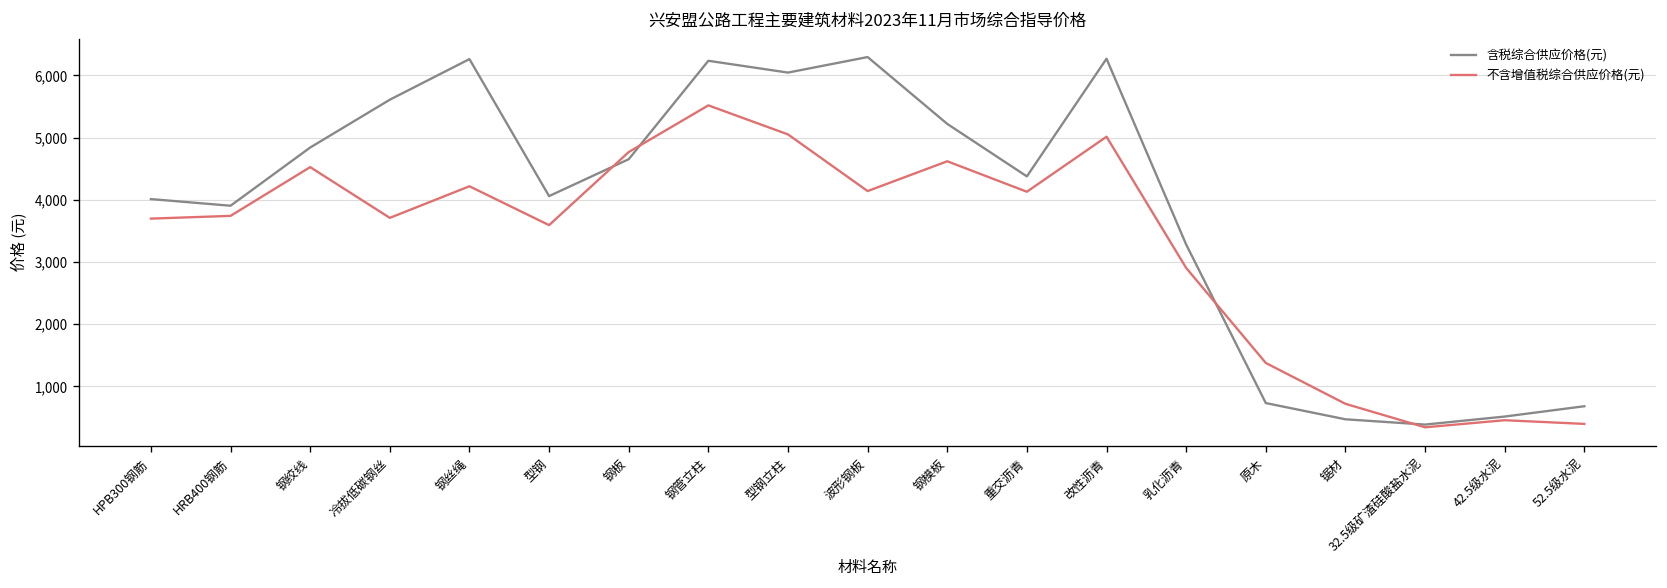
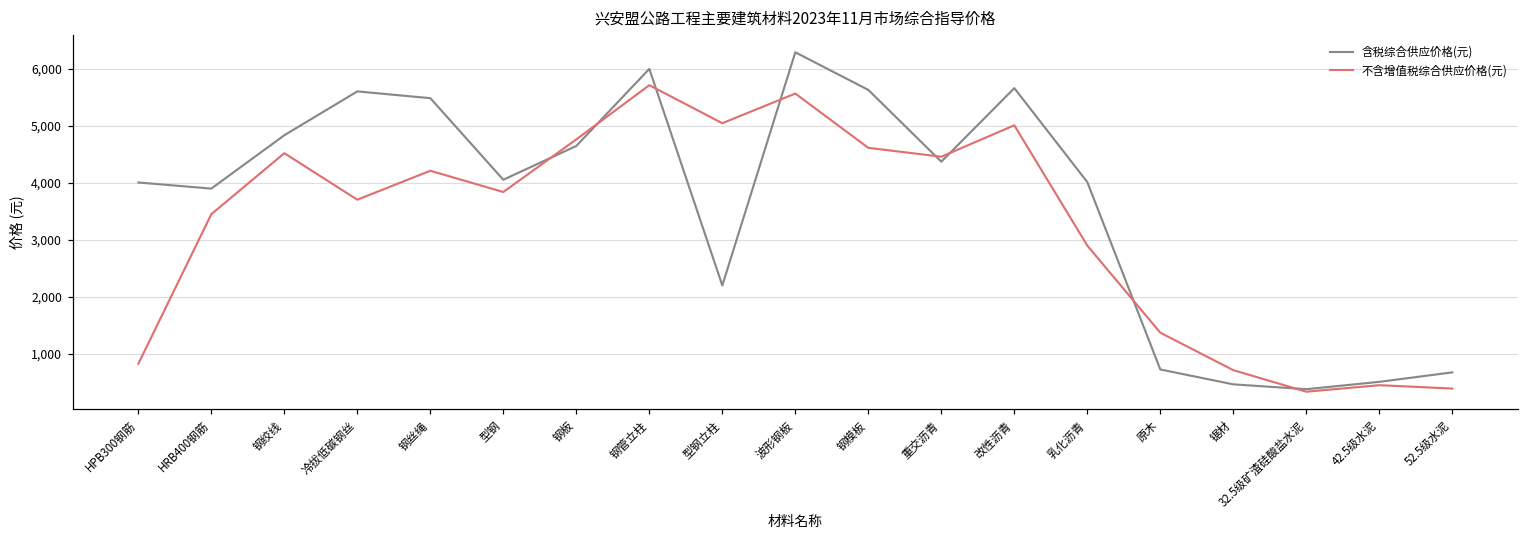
  {
    "含税综合供应价格(元)": {
      "HPB300钢筋": "4,000",
      "HRB400钢筋": "3,900",
      "钢绞线": "4,800",
      "冷拔低碳钢丝": "5,600",
-     "钢丝绳": "6,300",
+     "钢丝绳": "5,500",
      "型钢": "4,100",
      "钢板": "4,700",
-     "钢管立柱": "6,200",
-     "型钢立柱": "6,000",
+     "钢管立柱": "6,000",
+     "型钢立柱": "2,200",
      "波形钢板": "6,300",
-     "钢模板": "5,200",
+     "钢模板": "5,600",
      "重交沥青": "4,400",
-     "改性沥青": "6,300",
-     "乳化沥青": "3,300",
+     "改性沥青": "5,700",
+     "乳化沥青": "4,000",
      "原木": "700",
      "锯材": "500",
      "42.5级水泥": "500",
      "52.5级水泥": "700"
    },
    "不含增值税综合供应价格(元)": {
-     "HPB300钢筋": "3,700",
-     "HRB400钢筋": "3,700",
+     "HPB300钢筋": "800",
+     "HRB400钢筋": "3,500",
      "钢绞线": "4,500",
      "冷拔低碳钢丝": "3,700",
      "钢丝绳": "4,200",
-     "型钢": "3,600",
+     "型钢": "3,800",
      "钢板": "4,800",
-     "钢管立柱": "5,500",
+     "钢管立柱": "5,700",
      "型钢立柱": "5,100",
-     "波形钢板": "4,100",
+     "波形钢板": "5,600",
      "钢模板": "4,600",
-     "重交沥青": "4,100",
+     "重交沥青": "4,500",
      "改性沥青": "5,000",
      "乳化沥青": "2,900",
      "原木": "1,400",
      "锯材": "700",
      "42.5级水泥": "500",
      "52.5级水泥": "400"
    }
  }
